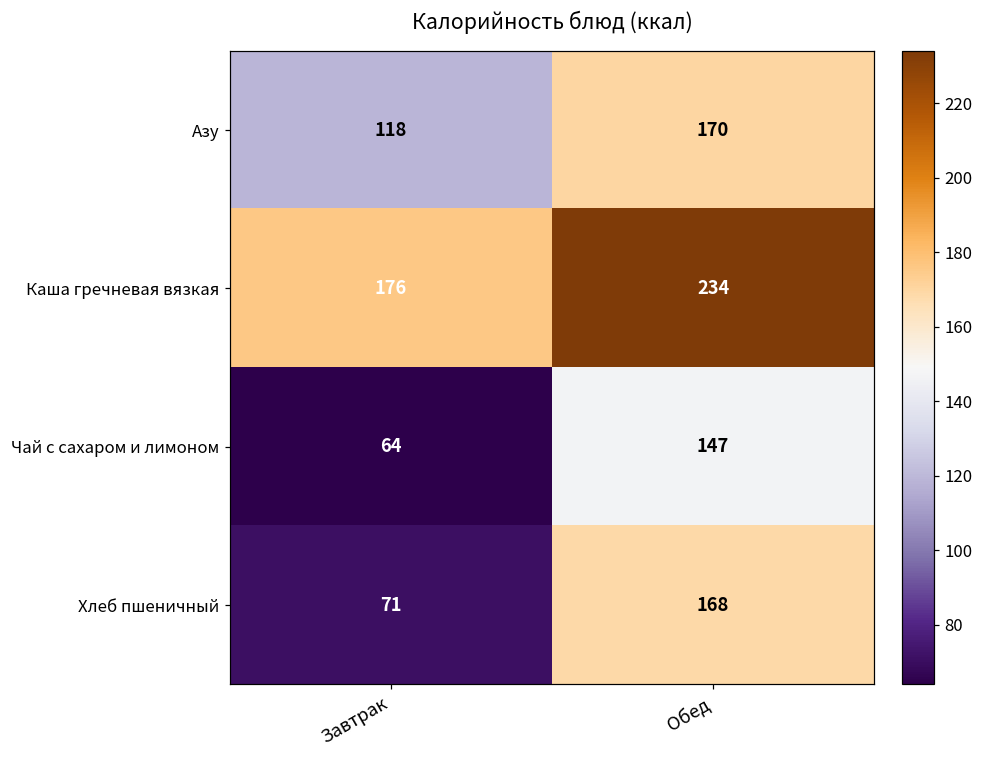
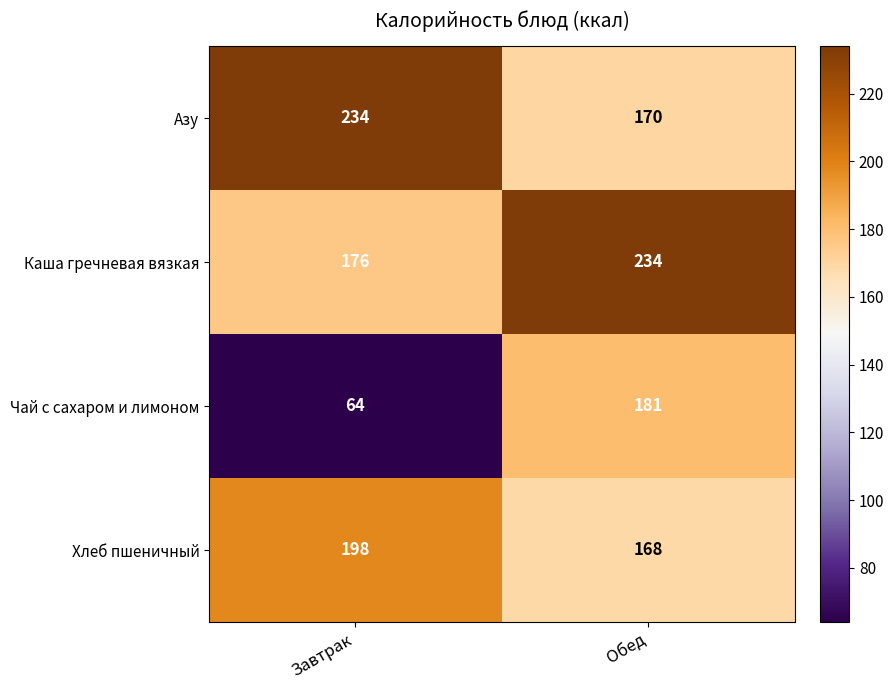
  {
    "Азу": {
-     "Завтрак": 118,
+     "Завтрак": 234,
      "Обед": 170
    },
    "Каша гречневая вязкая": {
      "Завтрак": 176,
      "Обед": 234
    },
    "Чай с сахаром и лимоном": {
      "Завтрак": 64,
-     "Обед": 147
+     "Обед": 181
    },
    "Хлеб пшеничный": {
-     "Завтрак": 71,
+     "Завтрак": 198,
      "Обед": 168
    }
  }
